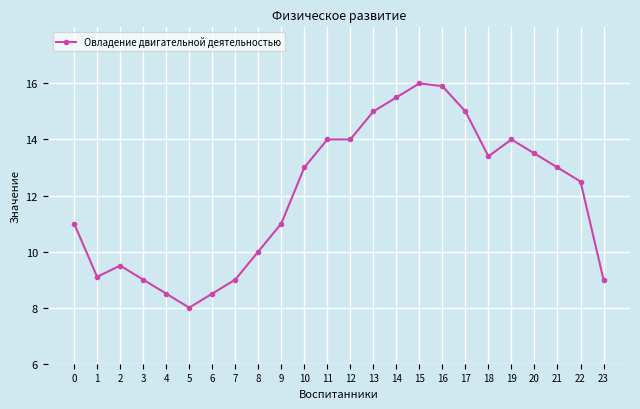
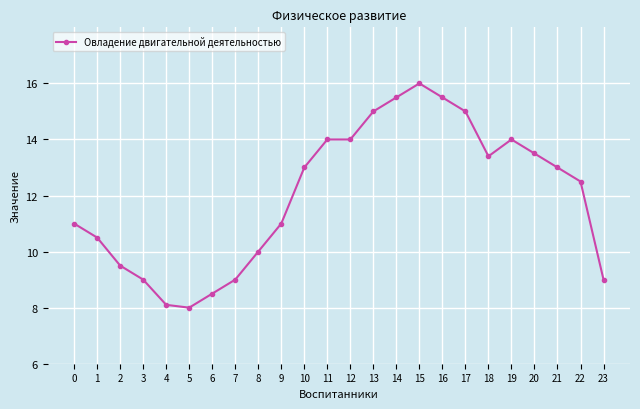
  {
    "0": 11.0,
-   "1": 9.1,
+   "1": 10.5,
    "2": 9.5,
    "3": 9.0,
-   "4": 8.5,
+   "4": 8.1,
    "5": 8.0,
    "6": 8.5,
    "7": 9.0,
    "8": 10.0,
    "9": 11.0,
    "10": 13.0,
    "11": 14.0,
    "12": 14.0,
    "13": 15.0,
    "14": 15.5,
    "15": 16.0,
-   "16": 15.9,
+   "16": 15.5,
    "17": 15.0,
    "18": 13.4,
    "19": 14.0,
    "20": 13.5,
    "21": 13.0,
    "22": 12.5,
    "23": 9.0
  }
